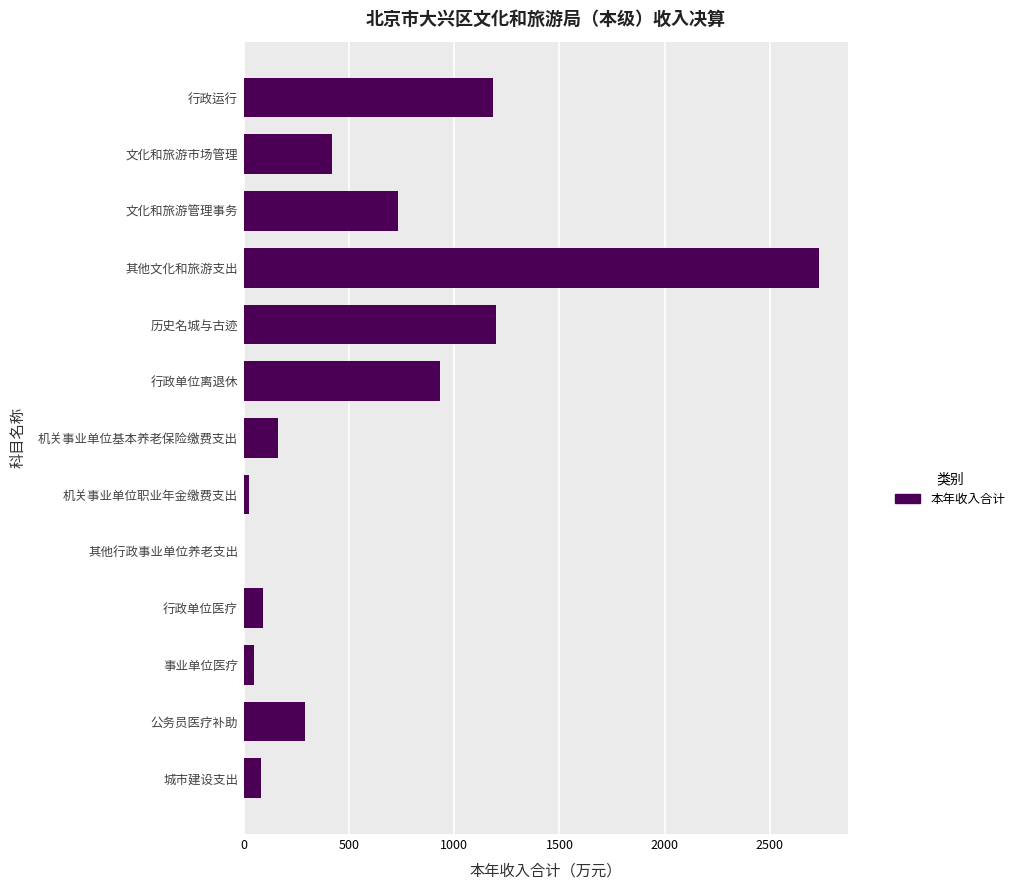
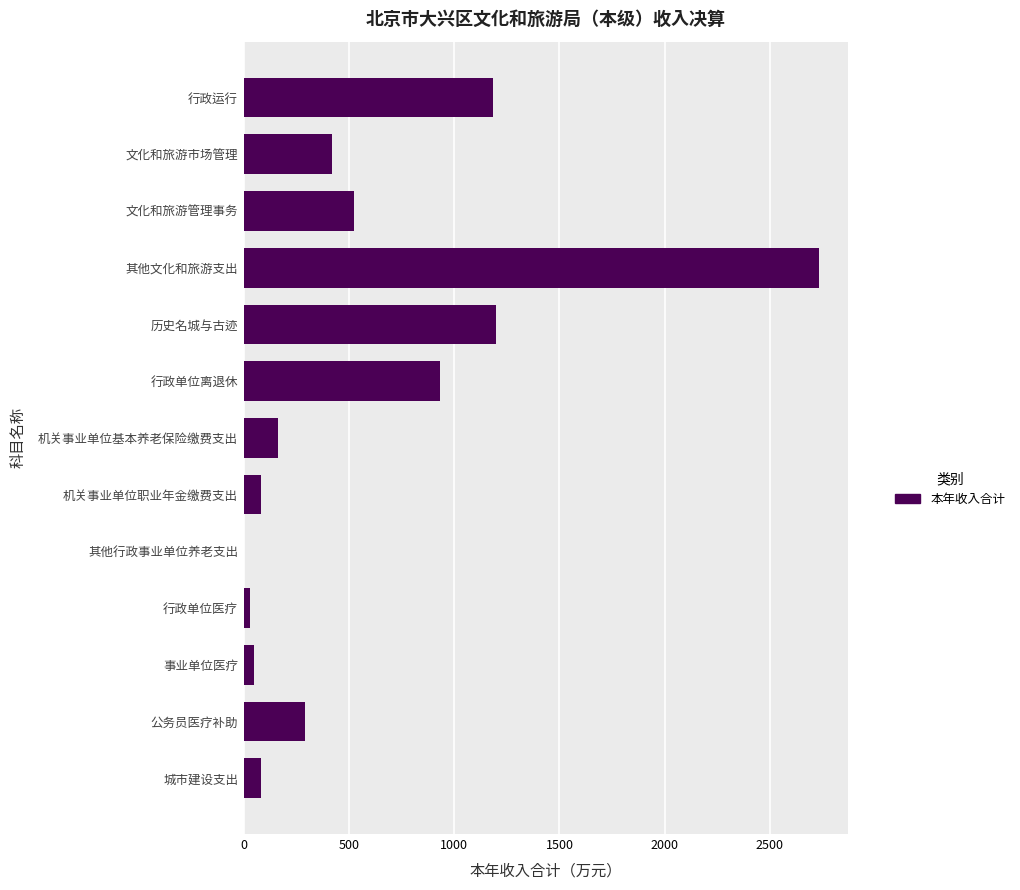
  {
    "行政运行": 1180,
    "文化和旅游市场管理": 420,
-   "文化和旅游管理事务": 730,
+   "文化和旅游管理事务": 520,
    "其他文化和旅游支出": 2730,
    "历史名城与古迹": 1200,
    "行政单位离退休": 930,
    "机关事业单位基本养老保险缴费支出": 160,
-   "机关事业单位职业年金缴费支出": 20,
-   "行政单位医疗": 90,
+   "机关事业单位职业年金缴费支出": 80,
+   "行政单位医疗": 30,
    "事业单位医疗": 50,
    "公务员医疗补助": 290,
    "城市建设支出": 80
  }
